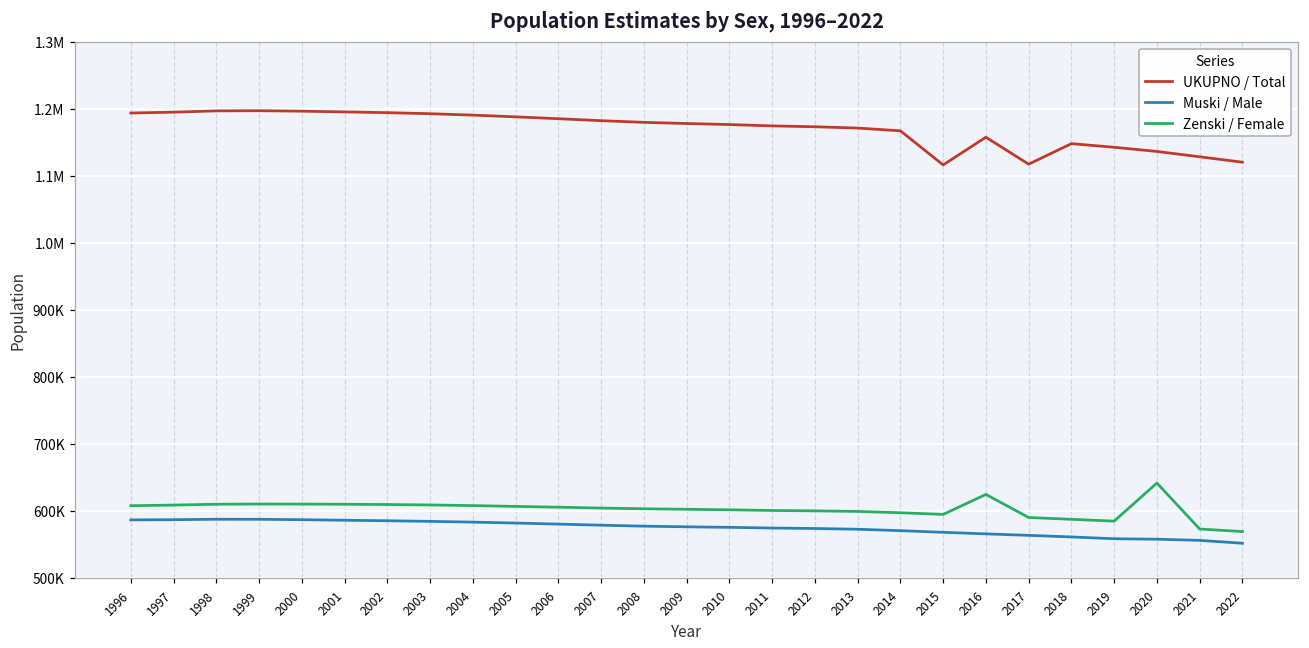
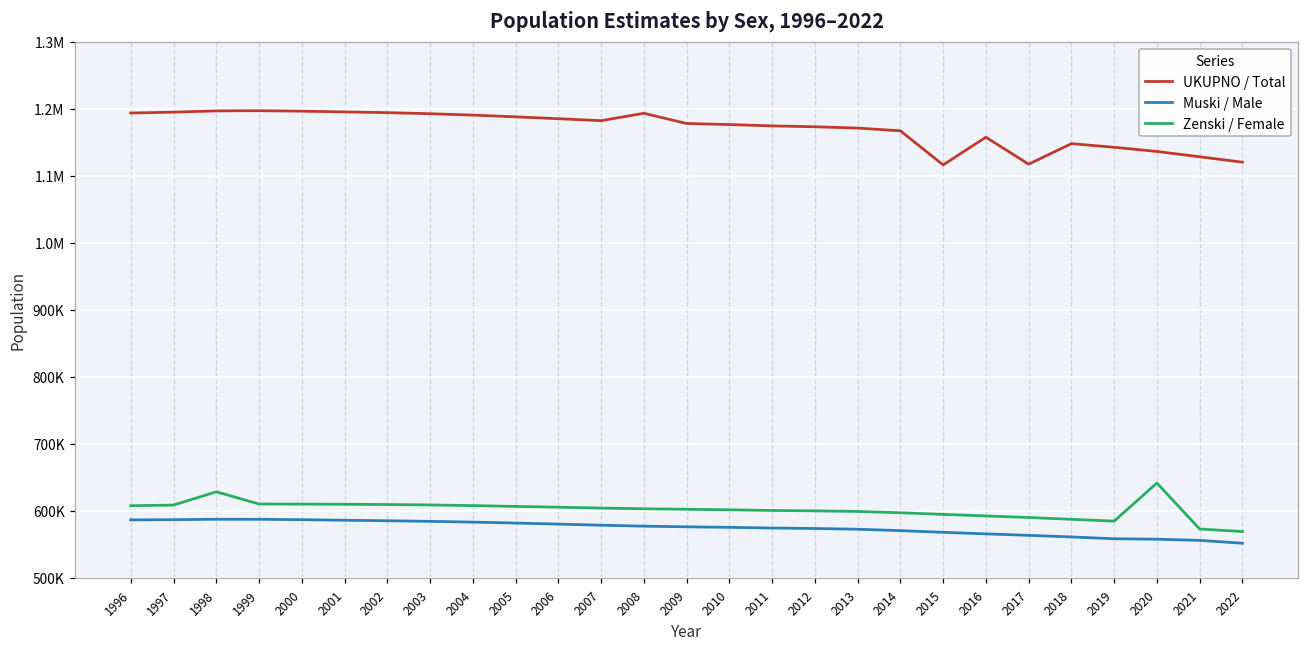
  {
    "UKUPNO / Total": {
      "1996": 1190000,
      "1997": 1190000,
      "1998": 1200000,
      "1999": 1200000,
      "2000": 1200000,
      "2001": 1200000,
      "2002": 1190000,
      "2003": 1190000,
      "2004": 1190000,
      "2005": 1190000,
      "2006": 1190000,
      "2007": 1180000,
-     "2008": 1180000,
+     "2008": 1190000,
      "2009": 1180000,
      "2010": 1180000,
      "2011": 1170000,
      "2012": 1170000,
      "2013": 1170000,
      "2014": 1170000,
      "2015": 1120000,
      "2016": 1160000,
      "2017": 1120000,
      "2018": 1150000,
      "2019": 1140000,
      "2020": 1140000,
      "2021": 1130000,
      "2022": 1120000
    },
    "Muski / Male": {
      "1996": 590000,
      "1997": 590000,
      "1998": 590000,
      "1999": 590000,
      "2000": 590000,
      "2001": 590000,
      "2002": 580000,
      "2003": 580000,
      "2004": 580000,
      "2005": 580000,
      "2006": 580000,
      "2007": 580000,
      "2008": 580000,
      "2009": 580000,
      "2010": 580000,
      "2011": 570000,
      "2012": 570000,
      "2013": 570000,
      "2014": 570000,
      "2015": 570000,
      "2016": 570000,
      "2017": 560000,
      "2018": 560000,
      "2019": 560000,
      "2020": 560000,
      "2021": 560000,
      "2022": 550000
    },
    "Zenski / Female": {
      "1996": 610000,
      "1997": 610000,
-     "1998": 610000,
+     "1998": 630000,
      "1999": 610000,
      "2000": 610000,
      "2001": 610000,
      "2002": 610000,
      "2003": 610000,
      "2004": 610000,
      "2005": 610000,
      "2006": 610000,
      "2007": 600000,
      "2008": 600000,
      "2009": 600000,
      "2010": 600000,
      "2011": 600000,
      "2012": 600000,
      "2013": 600000,
      "2014": 600000,
      "2015": 590000,
-     "2016": 620000,
+     "2016": 590000,
      "2017": 590000,
      "2018": 590000,
      "2019": 580000,
      "2020": 640000,
      "2021": 570000,
      "2022": 570000
    }
  }
